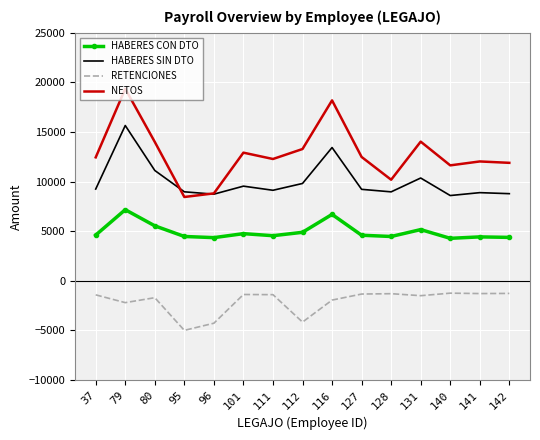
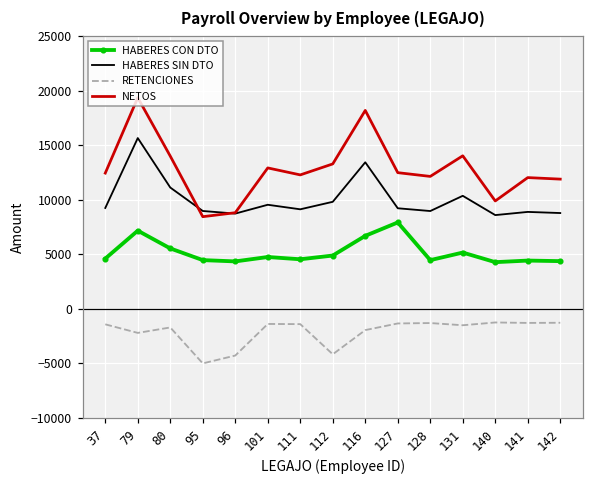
  {
    "HABERES CON DTO": {
      "37": 5000,
      "79": 7000,
      "80": 6000,
      "95": 4000,
      "96": 4000,
      "101": 5000,
      "111": 5000,
      "112": 5000,
      "116": 7000,
-     "127": 5000,
+     "127": 8000,
      "128": 4000,
      "131": 5000,
      "140": 4000,
      "141": 4000,
      "142": 4000
    },
    "HABERES SIN DTO": {
      "37": 9000,
      "79": 16000,
      "80": 11000,
      "95": 9000,
      "101": 10000,
      "111": 9000,
      "112": 10000,
      "116": 13000,
      "127": 9000,
      "128": 9000,
      "131": 10000,
      "140": 9000,
      "141": 9000,
      "142": 9000
    },
    "RETENCIONES": {
      "37": -1000,
      "79": -2000,
      "80": -2000,
      "95": -5000,
      "96": -4000,
      "101": -1000,
      "111": -1000,
      "112": -4000,
      "116": -2000,
      "127": -1000,
      "128": -1000,
      "131": -1000,
      "140": -1000,
      "141": -1000,
      "142": -1000
    },
    "NETOS": {
      "37": 12000,
      "80": 14000,
      "95": 8000,
      "101": 13000,
      "111": 12000,
      "112": 13000,
      "116": 18000,
      "127": 12000,
-     "128": 10000,
+     "128": 12000,
      "131": 14000,
-     "140": 12000,
+     "140": 10000,
      "141": 12000,
      "142": 12000
    }
  }
